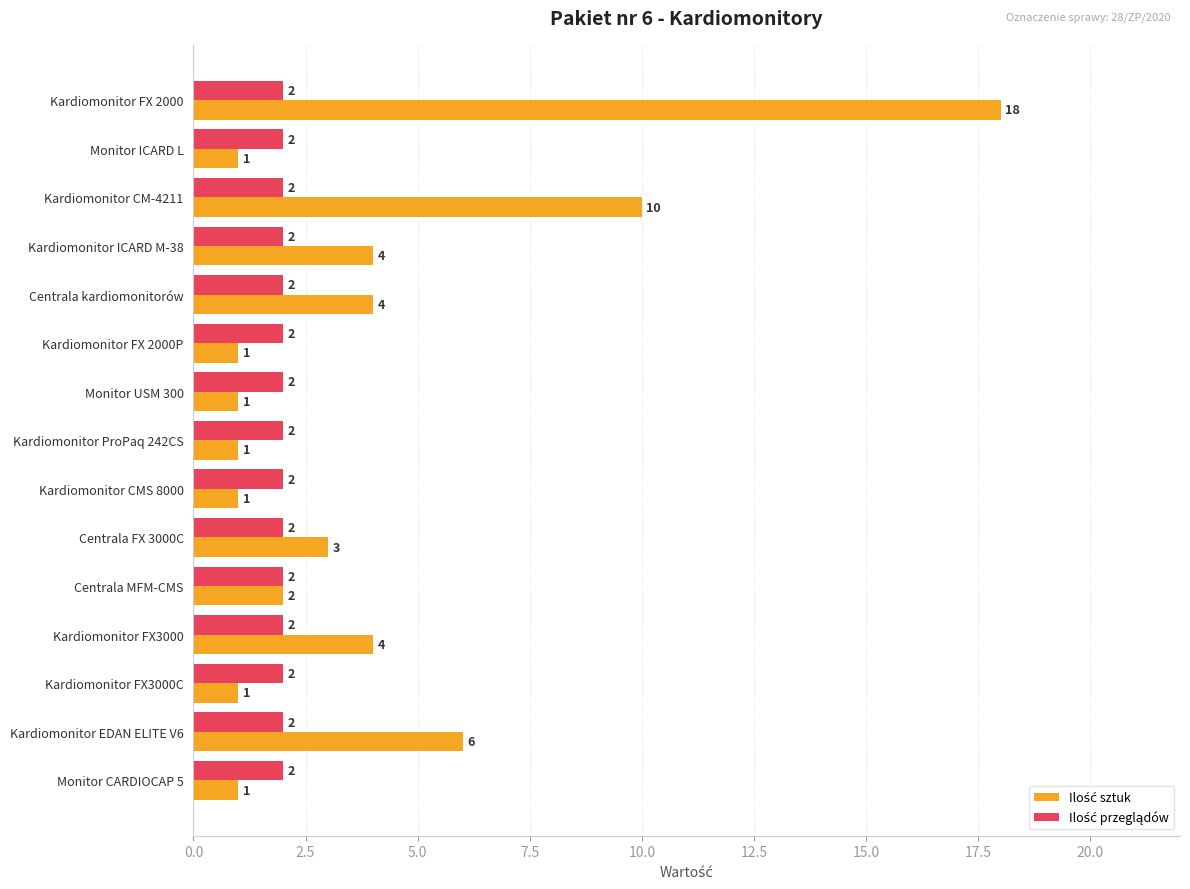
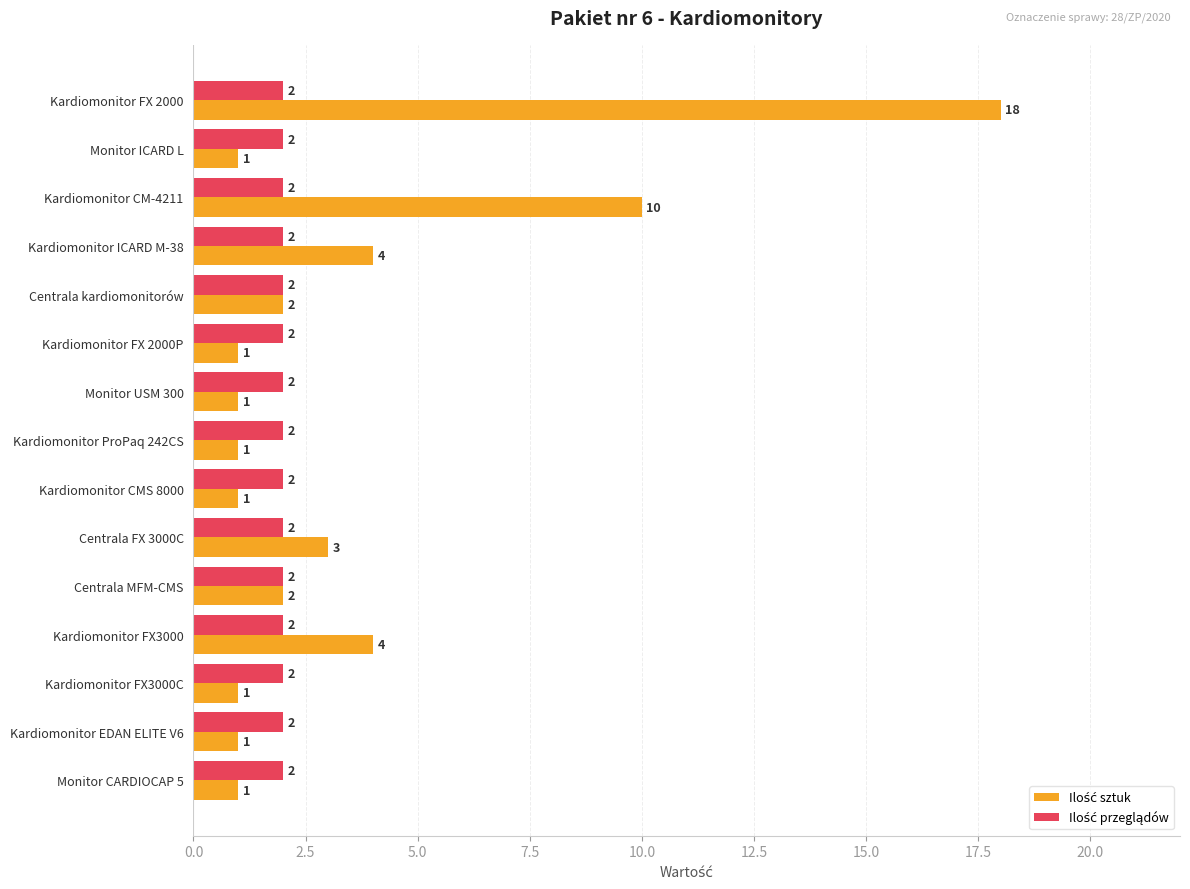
  {
    "Ilość sztuk": {
      "Kardiomonitor FX 2000": 18,
      "Monitor ICARD L": 1,
      "Kardiomonitor CM-4211": 10,
      "Kardiomonitor ICARD M-38": 4,
-     "Centrala kardiomonitorów": 4,
+     "Centrala kardiomonitorów": 2,
      "Kardiomonitor FX 2000P": 1,
      "Monitor USM 300": 1,
      "Kardiomonitor ProPaq 242CS": 1,
      "Kardiomonitor CMS 8000": 1,
      "Centrala FX 3000C": 3,
      "Centrala MFM-CMS": 2,
      "Kardiomonitor FX3000": 4,
      "Kardiomonitor FX3000C": 1,
-     "Kardiomonitor EDAN ELITE V6": 6,
+     "Kardiomonitor EDAN ELITE V6": 1,
      "Monitor CARDIOCAP 5": 1
    },
    "Ilość przeglądów": {
      "Kardiomonitor FX 2000": 2,
      "Monitor ICARD L": 2,
      "Kardiomonitor CM-4211": 2,
      "Kardiomonitor ICARD M-38": 2,
      "Centrala kardiomonitorów": 2,
      "Kardiomonitor FX 2000P": 2,
      "Monitor USM 300": 2,
      "Kardiomonitor ProPaq 242CS": 2,
      "Kardiomonitor CMS 8000": 2,
      "Centrala FX 3000C": 2,
      "Centrala MFM-CMS": 2,
      "Kardiomonitor FX3000": 2,
      "Kardiomonitor FX3000C": 2,
      "Kardiomonitor EDAN ELITE V6": 2,
      "Monitor CARDIOCAP 5": 2
    }
  }
